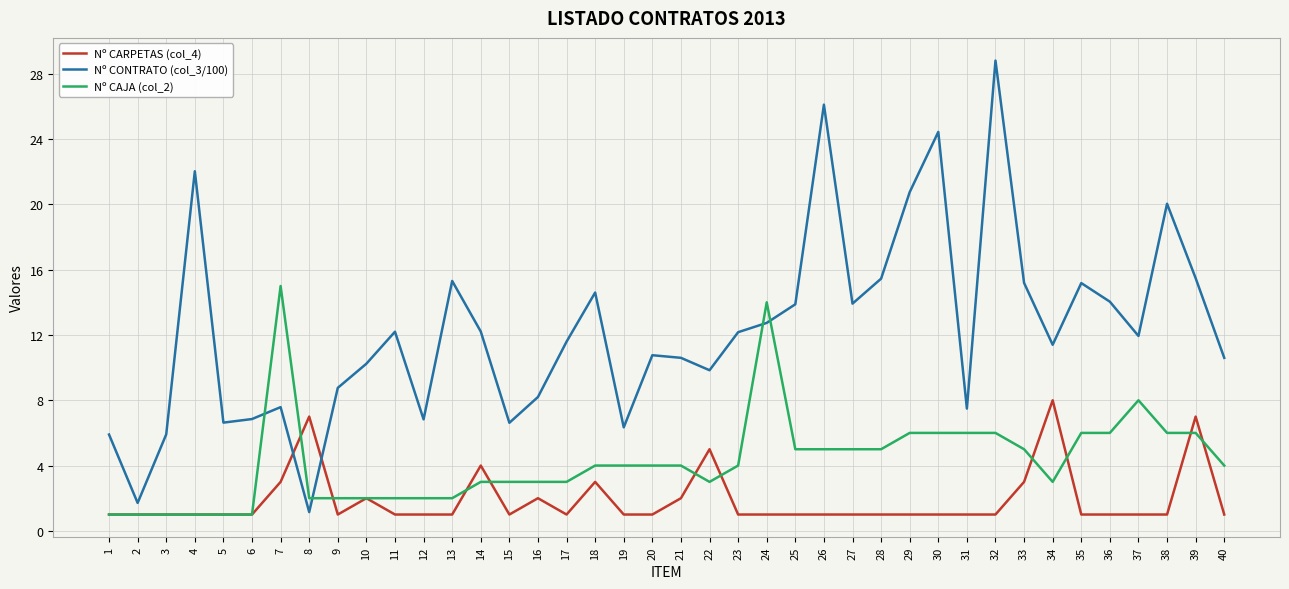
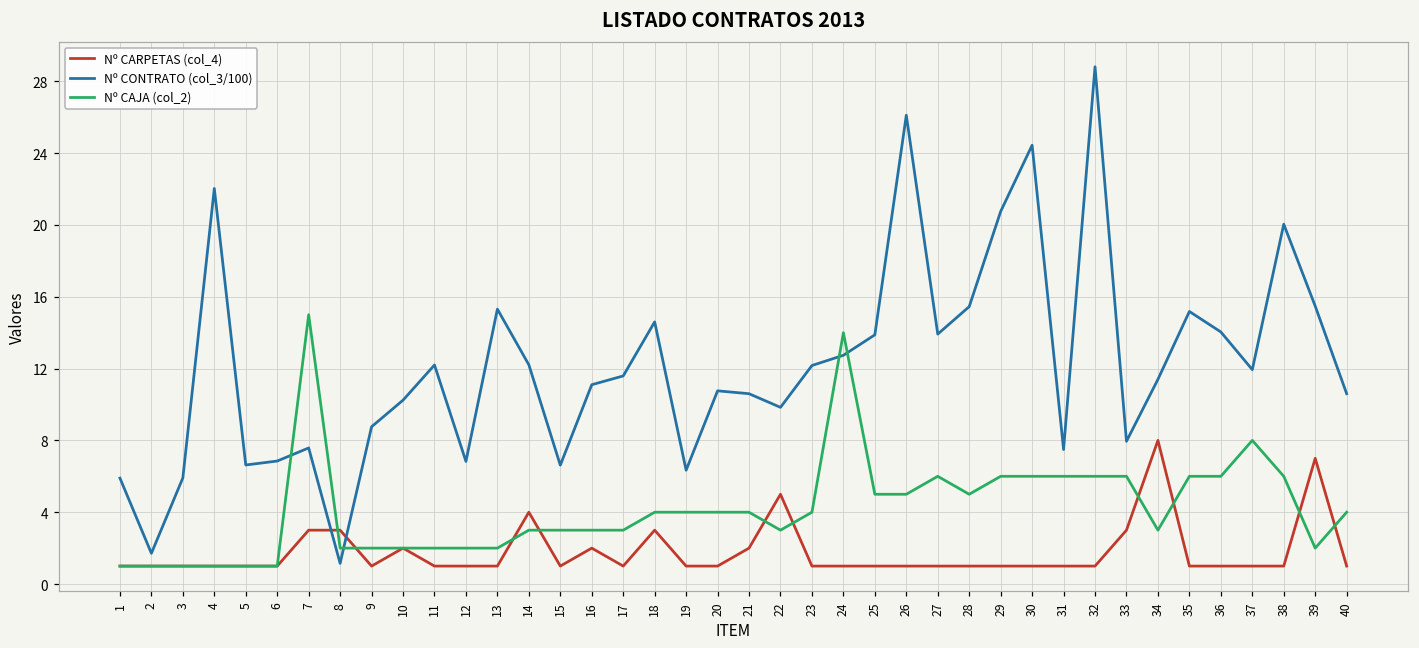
  {
    "Nº CARPETAS (col_4)": {
      "7": 3,
-     "8": 7,
+     "8": 3,
      "9": 1,
      "11": 1,
      "12": 1,
      "13": 1,
      "14": 4,
      "15": 1,
      "16": 2,
      "17": 1,
      "18": 3,
      "19": 1,
      "20": 1,
      "21": 2,
      "22": 5,
      "23": 1,
      "24": 1,
      "25": 1,
      "26": 1,
      "27": 1,
      "28": 1,
      "29": 1,
      "30": 1,
      "31": 1,
      "32": 1,
      "33": 3,
      "34": 8,
      "35": 1,
      "36": 1,
      "37": 1,
      "38": 1,
      "39": 7,
      "40": 1
    },
    "Nº CONTRATO (col_3/100)": {
      "1": 5.9,
      "2": 1.7,
      "3": 5.9,
      "4": 22.0,
      "5": 6.6,
      "6": 6.9,
      "7": 7.6,
      "8": 1.2,
      "9": 8.8,
      "10": 10.2,
      "11": 12.2,
      "12": 6.8,
      "13": 15.3,
      "14": 12.2,
      "15": 6.6,
-     "16": 8.2,
+     "16": 11.1,
      "17": 11.6,
      "18": 14.6,
      "19": 6.3,
      "20": 10.8,
      "21": 10.6,
      "22": 9.8,
      "23": 12.2,
      "24": 12.7,
      "25": 13.9,
      "26": 26.1,
      "27": 13.9,
      "28": 15.5,
      "29": 20.8,
      "30": 24.4,
      "31": 7.5,
      "32": 28.8,
-     "33": 15.2,
+     "33": 8.0,
      "34": 11.4,
      "35": 15.2,
      "36": 14.0,
      "37": 11.9,
      "38": 20.0,
      "39": 15.5,
      "40": 10.6
    },
    "Nº CAJA (col_2)": {
      "7": 15,
      "8": 2,
      "9": 2,
      "11": 2,
      "12": 2,
      "13": 2,
      "14": 3,
      "15": 3,
      "16": 3,
      "17": 3,
      "18": 4,
      "19": 4,
      "20": 4,
      "21": 4,
      "22": 3,
      "23": 4,
      "24": 14,
      "25": 5,
      "26": 5,
-     "27": 5,
+     "27": 6,
      "28": 5,
      "29": 6,
      "30": 6,
      "31": 6,
      "32": 6,
-     "33": 5,
+     "33": 6,
      "34": 3,
      "35": 6,
      "36": 6,
      "37": 8,
      "38": 6,
-     "39": 6,
+     "39": 2,
      "40": 4
    }
  }
